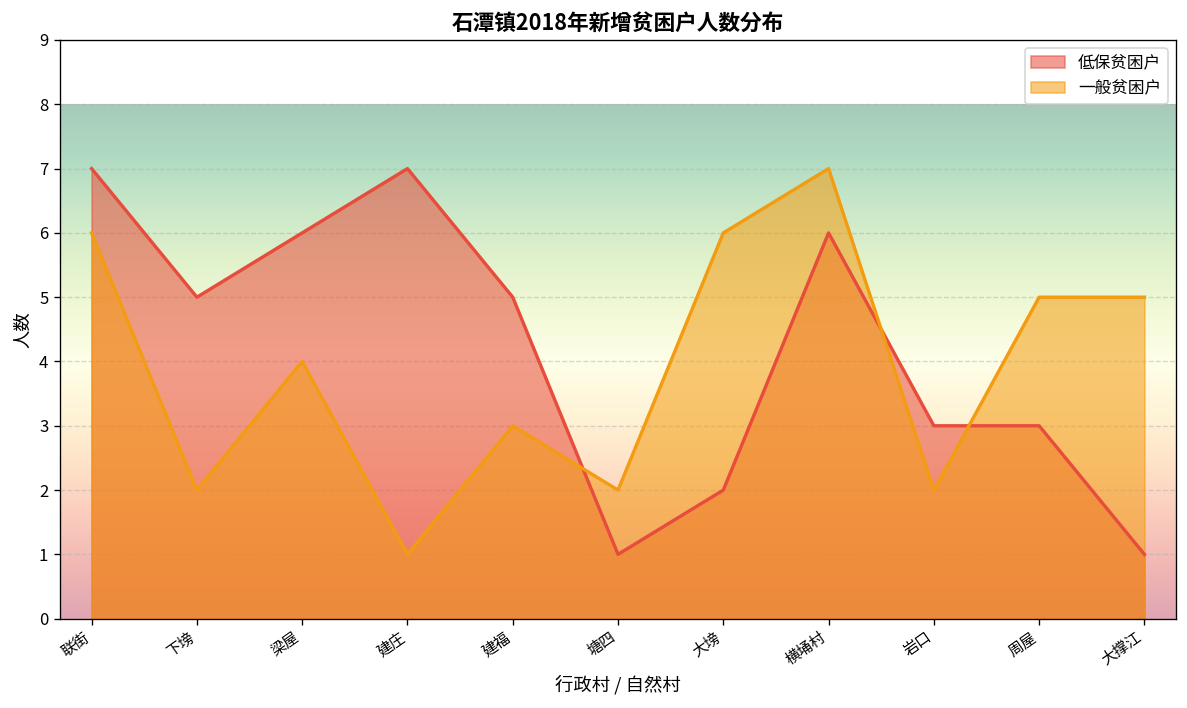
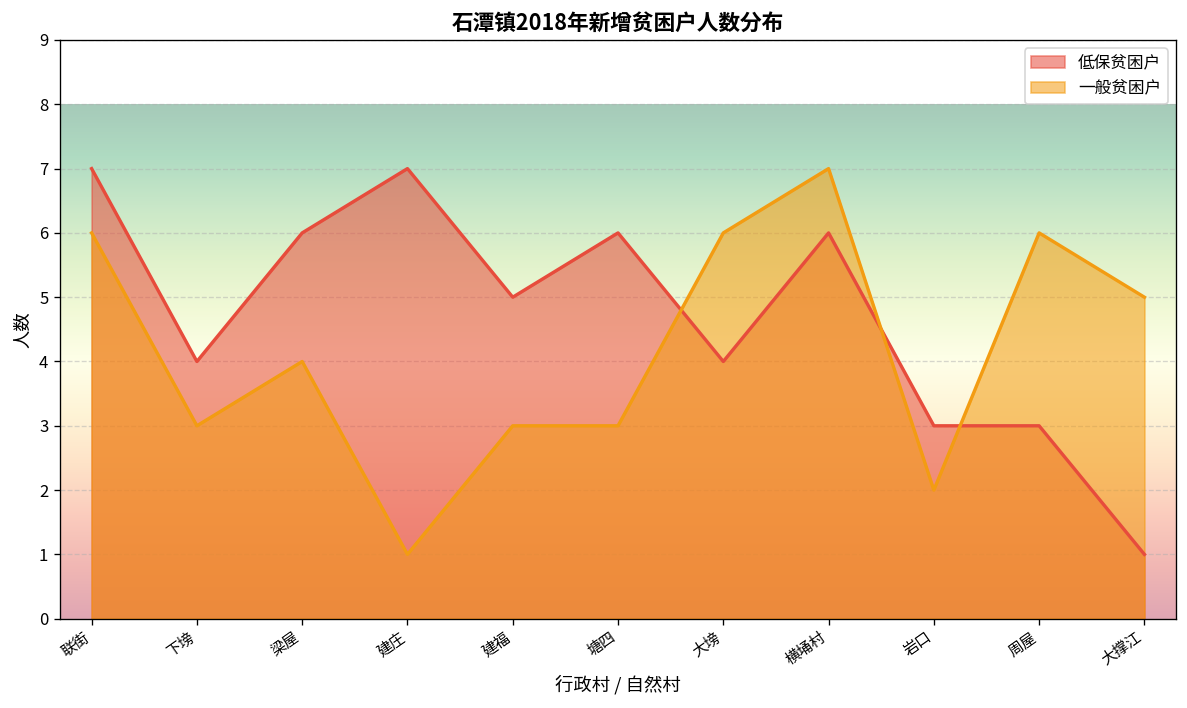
  {
    "低保贫困户": {
      "联街": 7,
-     "下塝": 5,
+     "下塝": 4,
      "梁屋": 6,
      "建庄": 7,
      "建福": 5,
-     "塘四": 1,
-     "大塝": 2,
+     "塘四": 6,
+     "大塝": 4,
      "横埇村": 6,
      "岩口": 3,
      "周屋": 3,
      "大撑江": 1
    },
    "一般贫困户": {
      "联街": 6,
-     "下塝": 2,
+     "下塝": 3,
      "梁屋": 4,
      "建庄": 1,
      "建福": 3,
-     "塘四": 2,
+     "塘四": 3,
      "大塝": 6,
      "横埇村": 7,
      "岩口": 2,
-     "周屋": 5,
+     "周屋": 6,
      "大撑江": 5
    }
  }
